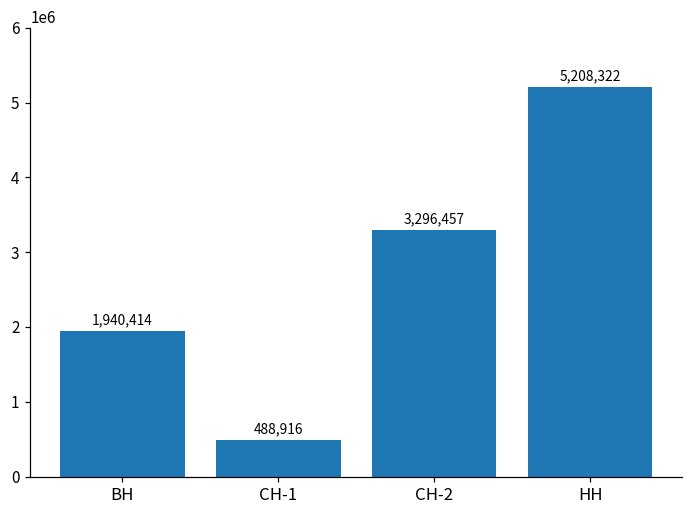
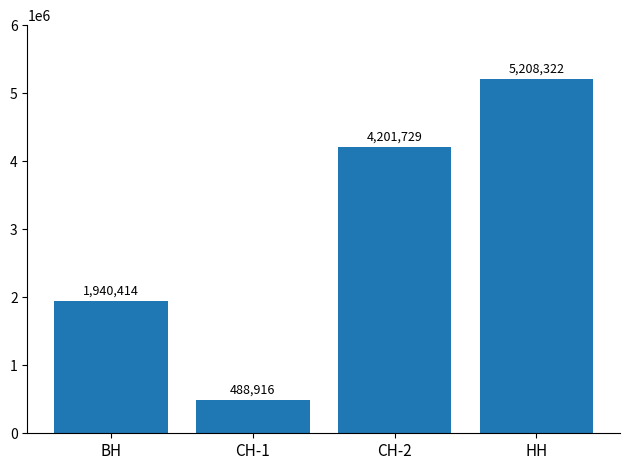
  {
    "ВН": "1,940,414",
    "СН-1": "488,916",
-   "СН-2": "3,296,457",
+   "СН-2": "4,201,729",
    "НН": "5,208,322"
  }
